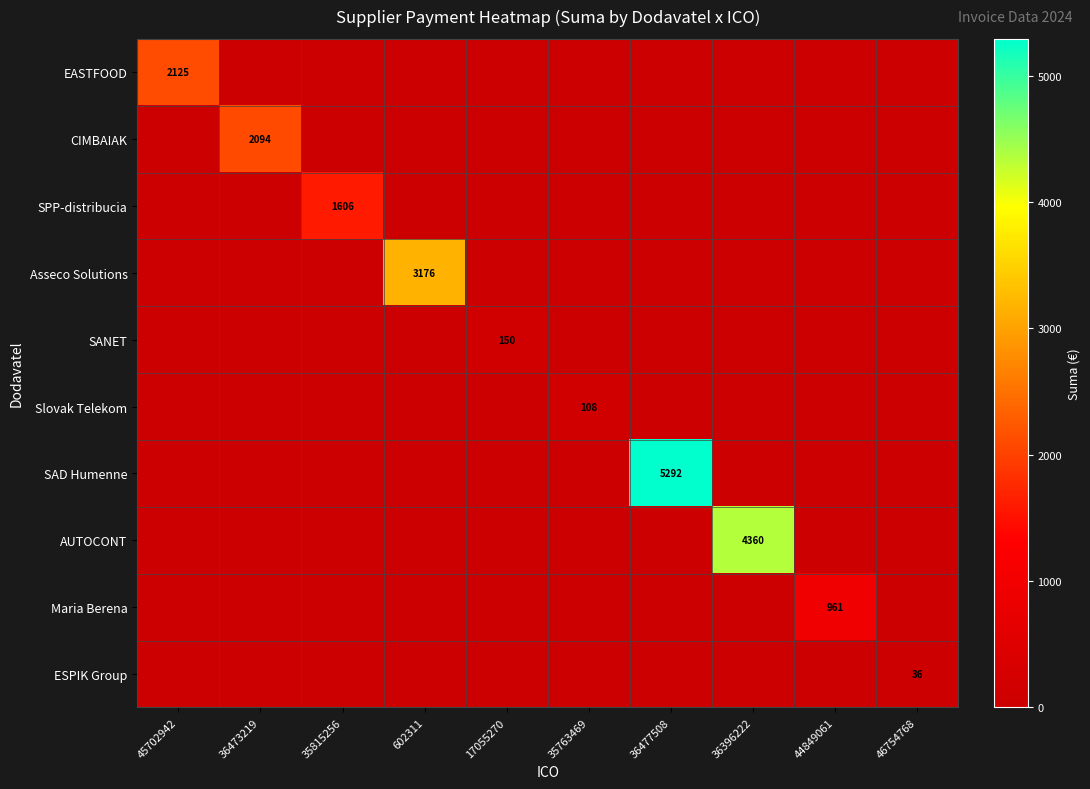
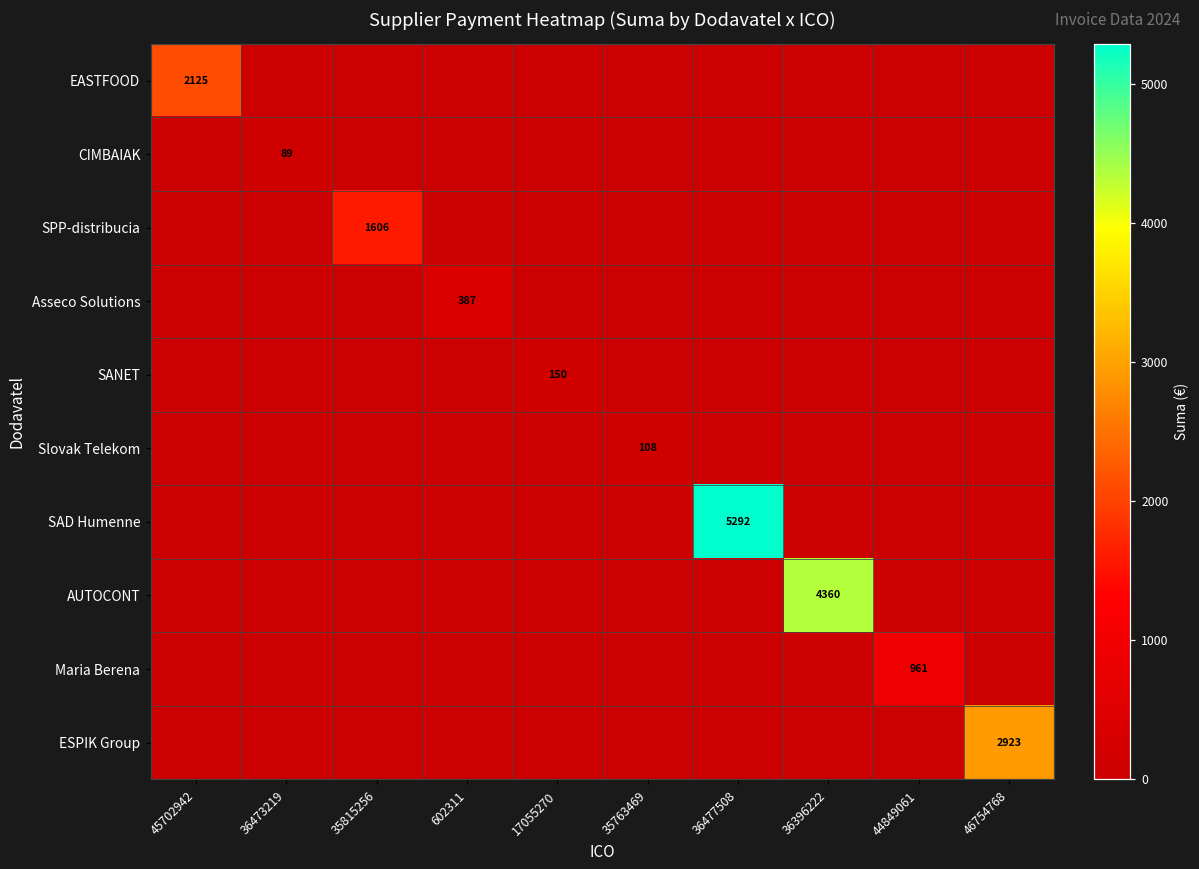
  {
    "EASTFOOD": {
      "45702942": 2125
    },
    "CIMBAIAK": {
-     "36473219": 2094
+     "36473219": 89
    },
    "SPP-distribucia": {
      "35815256": 1606
    },
    "Asseco Solutions": {
-     "602311": 3176
+     "602311": 387
    },
    "SANET": {
      "17055270": 150
    },
    "Slovak Telekom": {
      "35763469": 108
    },
    "SAD Humenne": {
      "36477508": 5292
    },
    "AUTOCONT": {
      "36396222": 4360
    },
    "Maria Berena": {
      "44849061": 961
    },
    "ESPIK Group": {
-     "46754768": 36
+     "46754768": 2923
    }
  }
